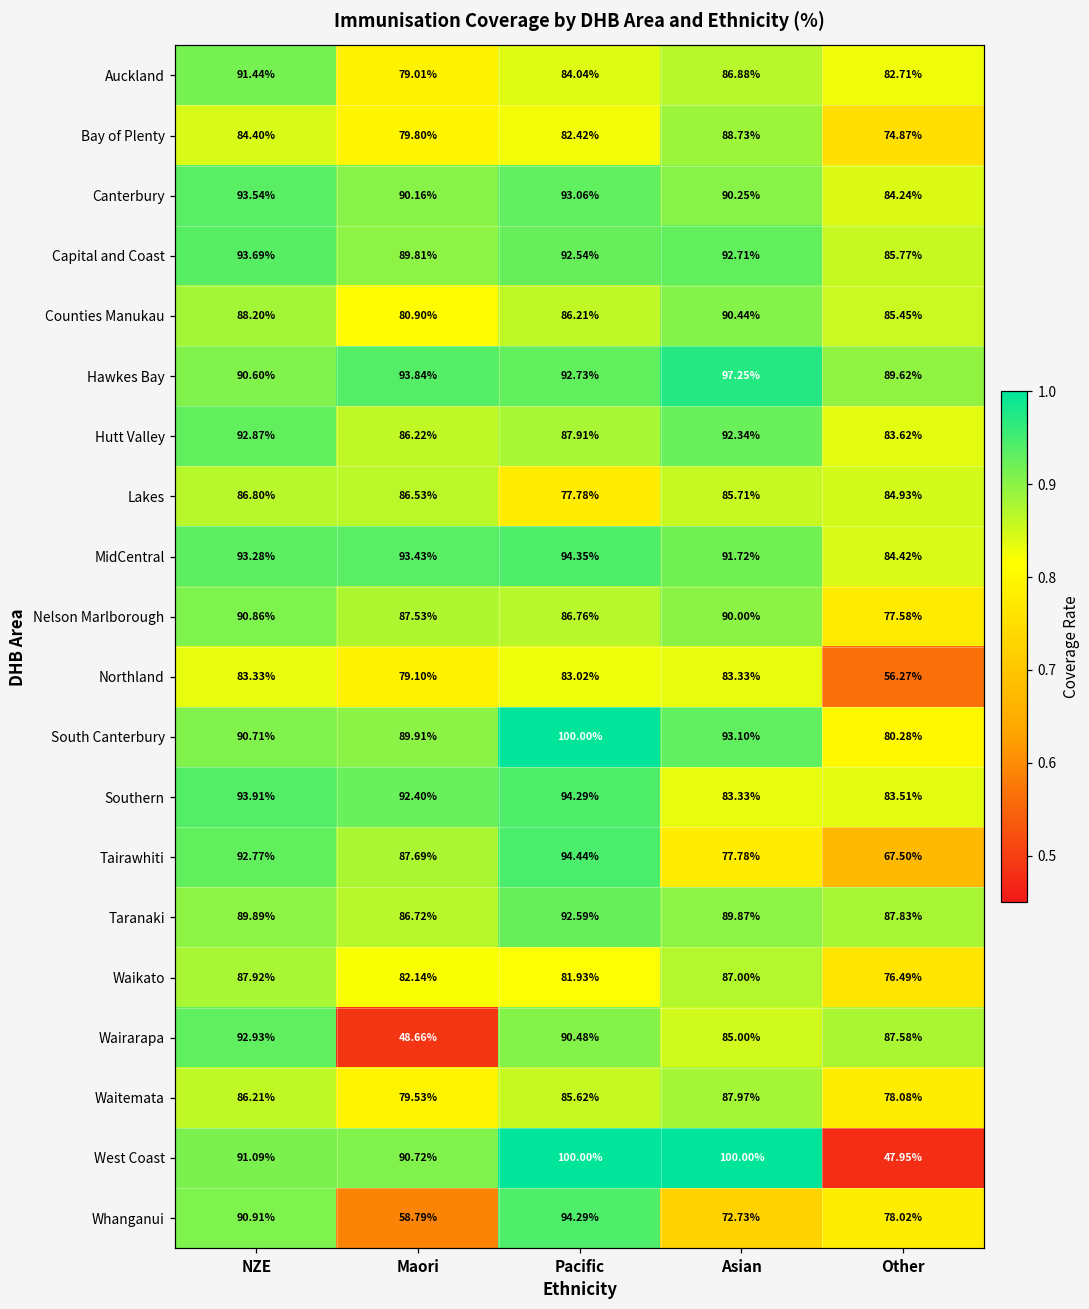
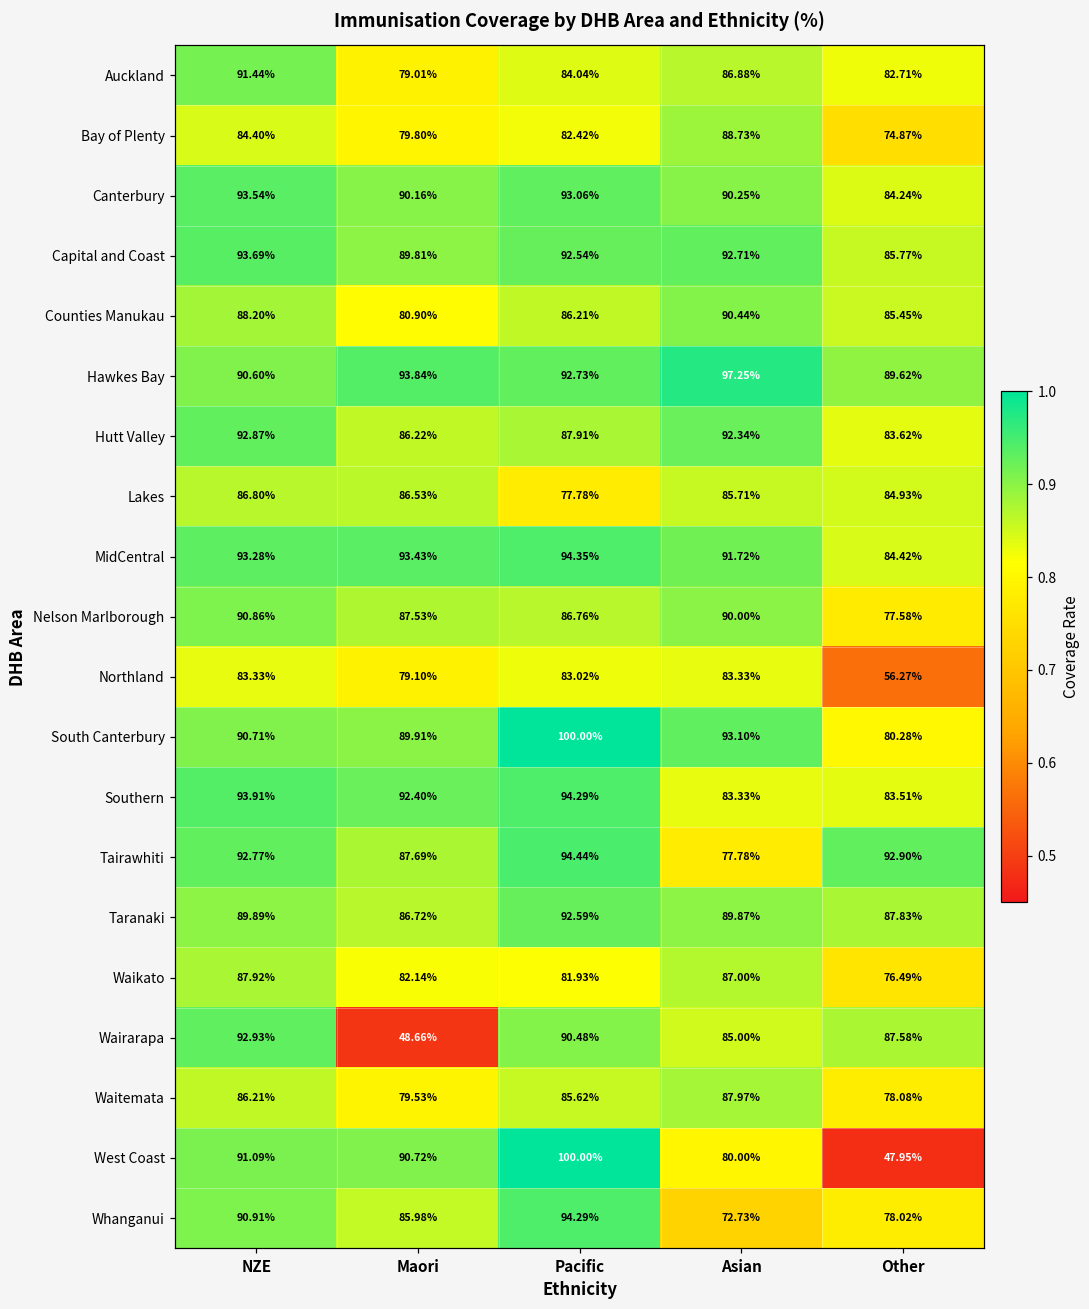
  {
    "Auckland": {
      "NZE": "91.44%",
      "Maori": "79.01%",
      "Pacific": "84.04%",
      "Asian": "86.88%",
      "Other": "82.71%"
    },
    "Bay of Plenty": {
      "NZE": "84.40%",
      "Maori": "79.80%",
      "Pacific": "82.42%",
      "Asian": "88.73%",
      "Other": "74.87%"
    },
    "Canterbury": {
      "NZE": "93.54%",
      "Maori": "90.16%",
      "Pacific": "93.06%",
      "Asian": "90.25%",
      "Other": "84.24%"
    },
    "Capital and Coast": {
      "NZE": "93.69%",
      "Maori": "89.81%",
      "Pacific": "92.54%",
      "Asian": "92.71%",
      "Other": "85.77%"
    },
    "Counties Manukau": {
      "NZE": "88.20%",
      "Maori": "80.90%",
      "Pacific": "86.21%",
      "Asian": "90.44%",
      "Other": "85.45%"
    },
    "Hawkes Bay": {
      "NZE": "90.60%",
      "Maori": "93.84%",
      "Pacific": "92.73%",
      "Asian": "97.25%",
      "Other": "89.62%"
    },
    "Hutt Valley": {
      "NZE": "92.87%",
      "Maori": "86.22%",
      "Pacific": "87.91%",
      "Asian": "92.34%",
      "Other": "83.62%"
    },
    "Lakes": {
      "NZE": "86.80%",
      "Maori": "86.53%",
      "Pacific": "77.78%",
      "Asian": "85.71%",
      "Other": "84.93%"
    },
    "MidCentral": {
      "NZE": "93.28%",
      "Maori": "93.43%",
      "Pacific": "94.35%",
      "Asian": "91.72%",
      "Other": "84.42%"
    },
    "Nelson Marlborough": {
      "NZE": "90.86%",
      "Maori": "87.53%",
      "Pacific": "86.76%",
      "Asian": "90.00%",
      "Other": "77.58%"
    },
    "Northland": {
      "NZE": "83.33%",
      "Maori": "79.10%",
      "Pacific": "83.02%",
      "Asian": "83.33%",
      "Other": "56.27%"
    },
    "South Canterbury": {
      "NZE": "90.71%",
      "Maori": "89.91%",
      "Pacific": "100.00%",
      "Asian": "93.10%",
      "Other": "80.28%"
    },
    "Southern": {
      "NZE": "93.91%",
      "Maori": "92.40%",
      "Pacific": "94.29%",
      "Asian": "83.33%",
      "Other": "83.51%"
    },
    "Tairawhiti": {
      "NZE": "92.77%",
      "Maori": "87.69%",
      "Pacific": "94.44%",
      "Asian": "77.78%",
-     "Other": "67.50%"
+     "Other": "92.90%"
    },
    "Taranaki": {
      "NZE": "89.89%",
      "Maori": "86.72%",
      "Pacific": "92.59%",
      "Asian": "89.87%",
      "Other": "87.83%"
    },
    "Waikato": {
      "NZE": "87.92%",
      "Maori": "82.14%",
      "Pacific": "81.93%",
      "Asian": "87.00%",
      "Other": "76.49%"
    },
    "Wairarapa": {
      "NZE": "92.93%",
      "Maori": "48.66%",
      "Pacific": "90.48%",
      "Asian": "85.00%",
      "Other": "87.58%"
    },
    "Waitemata": {
      "NZE": "86.21%",
      "Maori": "79.53%",
      "Pacific": "85.62%",
      "Asian": "87.97%",
      "Other": "78.08%"
    },
    "West Coast": {
      "NZE": "91.09%",
      "Maori": "90.72%",
      "Pacific": "100.00%",
-     "Asian": "100.00%",
+     "Asian": "80.00%",
      "Other": "47.95%"
    },
    "Whanganui": {
      "NZE": "90.91%",
-     "Maori": "58.79%",
+     "Maori": "85.98%",
      "Pacific": "94.29%",
      "Asian": "72.73%",
      "Other": "78.02%"
    }
  }
